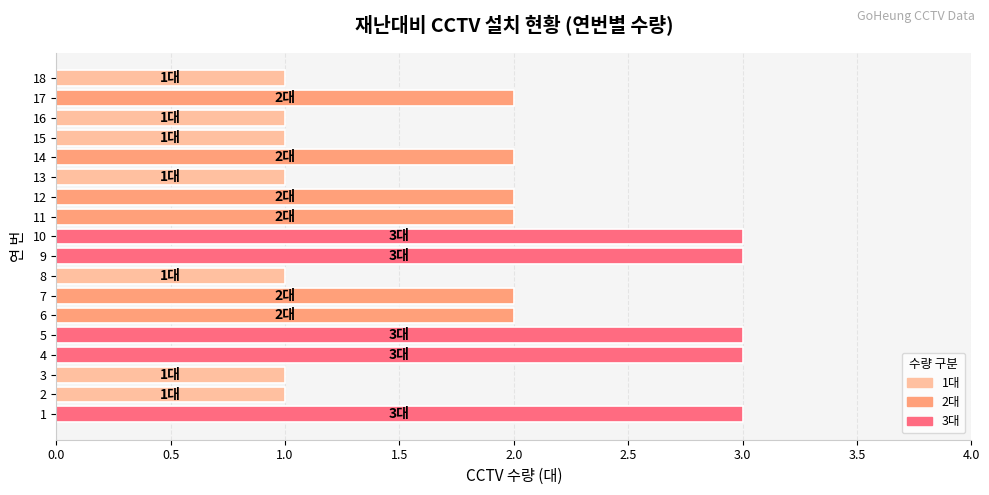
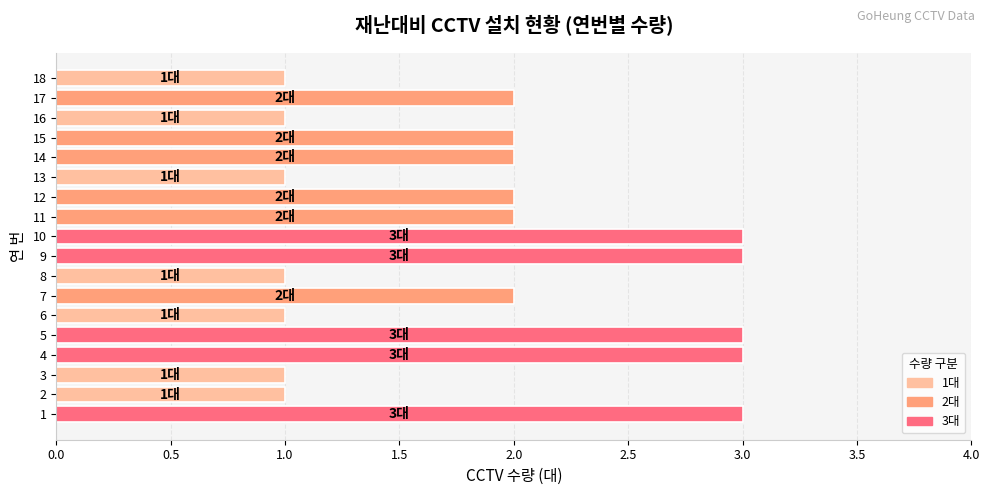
  {
    "18": "1대",
    "17": "2대",
    "16": "1대",
-   "15": "1대",
+   "15": "2대",
    "14": "2대",
    "13": "1대",
    "12": "2대",
    "11": "2대",
    "10": "3대",
    "9": "3대",
    "8": "1대",
    "7": "2대",
-   "6": "2대",
+   "6": "1대",
    "5": "3대",
    "4": "3대",
    "3": "1대",
    "2": "1대",
    "1": "3대"
  }
